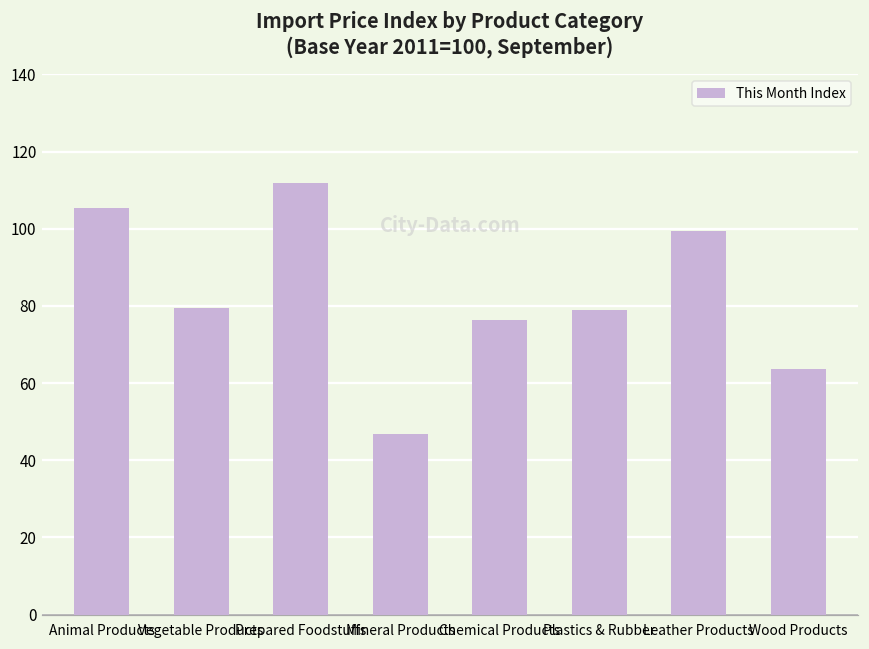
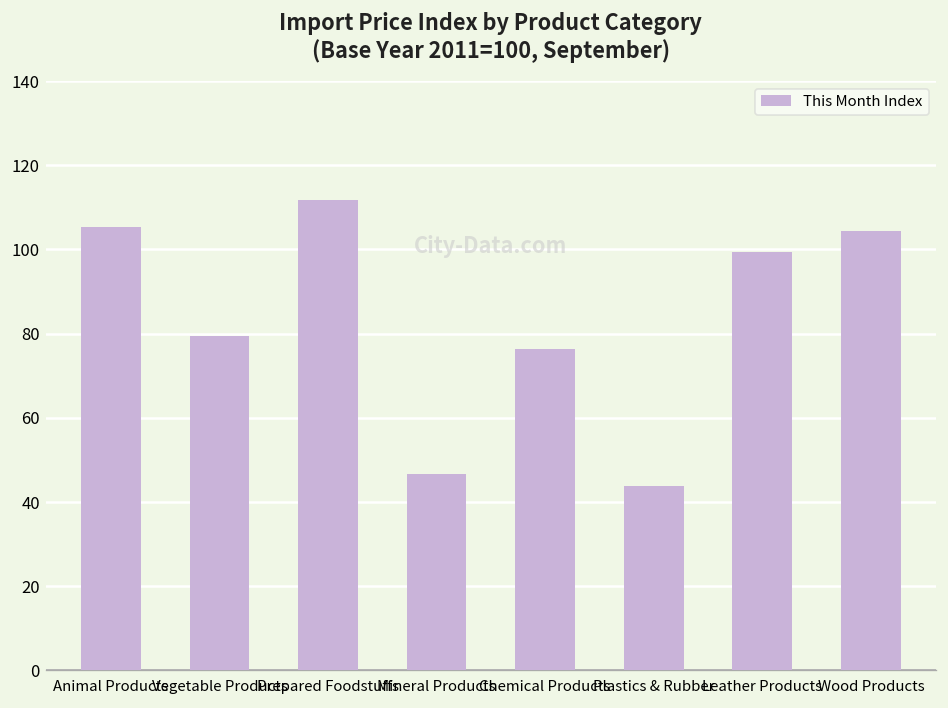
  {
    "Animal Products": 105,
    "Chemical Products": 76,
-   "Plastics & Rubber": 79,
+   "Plastics & Rubber": 44,
    "Leather Products": 99,
-   "Wood Products": 64
+   "Wood Products": 104
  }
